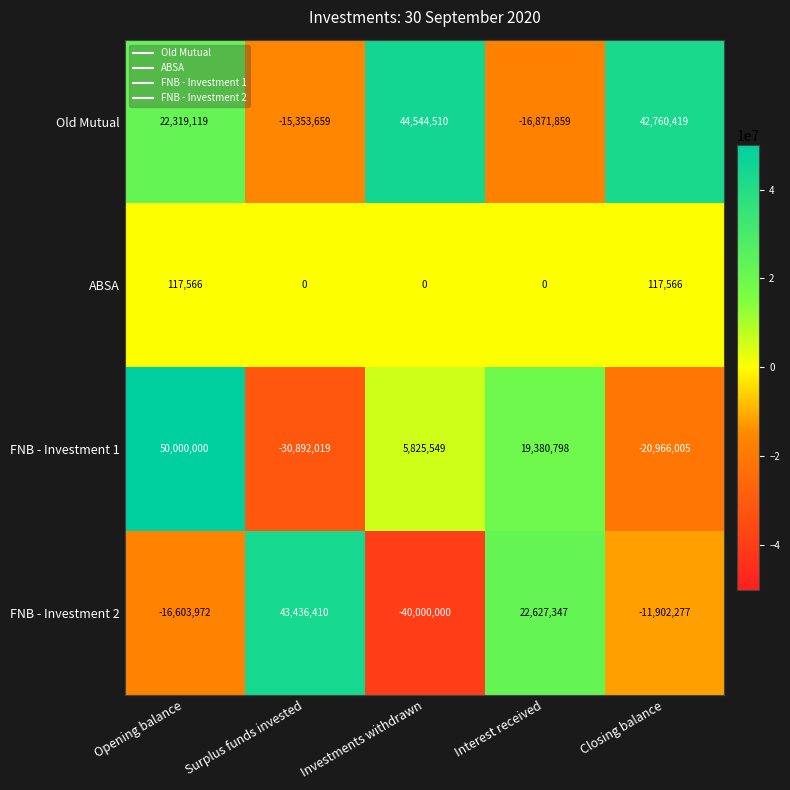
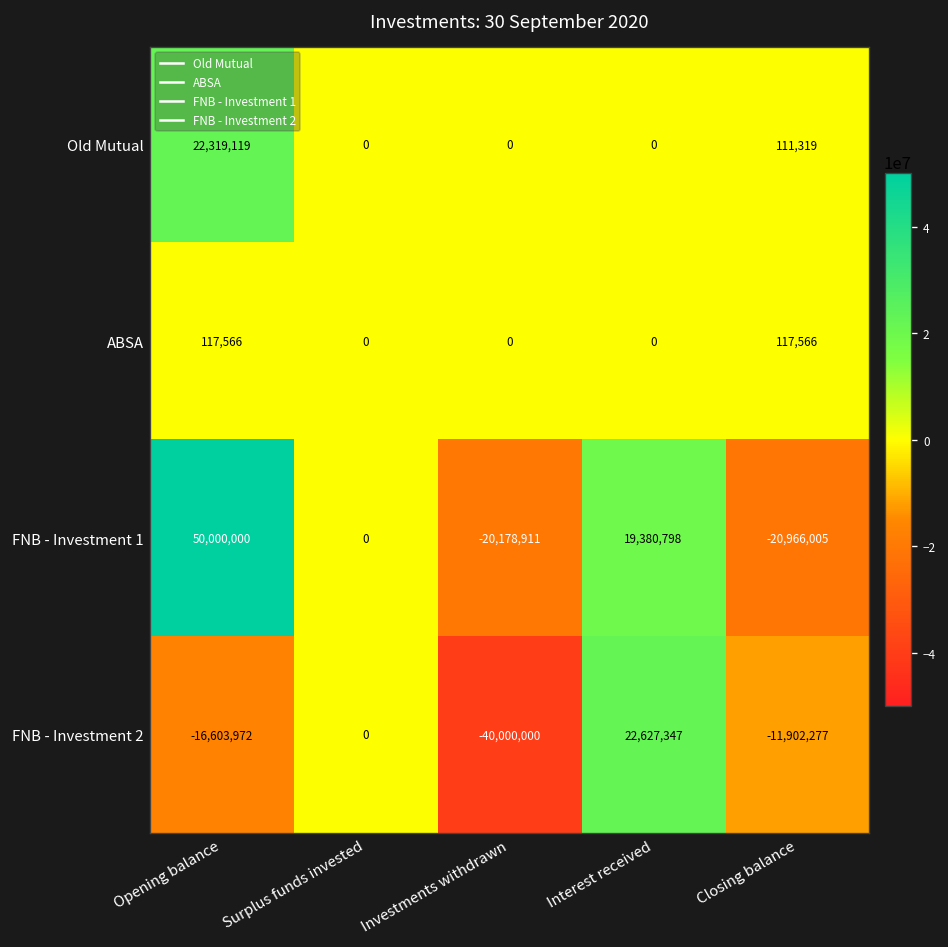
  {
    "Old Mutual": {
      "Opening balance": "22,319,119",
-     "Surplus funds invested": "-15,353,659",
-     "Investments withdrawn": "44,544,510",
-     "Interest received": "-16,871,859",
-     "Closing balance": "42,760,419"
+     "Surplus funds invested": "0",
+     "Investments withdrawn": "0",
+     "Interest received": "0",
+     "Closing balance": "111,319"
    },
    "ABSA": {
      "Opening balance": "117,566",
      "Surplus funds invested": "0",
      "Investments withdrawn": "0",
      "Interest received": "0",
      "Closing balance": "117,566"
    },
    "FNB - Investment 1": {
      "Opening balance": "50,000,000",
-     "Surplus funds invested": "-30,892,019",
-     "Investments withdrawn": "5,825,549",
+     "Surplus funds invested": "0",
+     "Investments withdrawn": "-20,178,911",
      "Interest received": "19,380,798",
      "Closing balance": "-20,966,005"
    },
    "FNB - Investment 2": {
      "Opening balance": "-16,603,972",
-     "Surplus funds invested": "43,436,410",
+     "Surplus funds invested": "0",
      "Investments withdrawn": "-40,000,000",
      "Interest received": "22,627,347",
      "Closing balance": "-11,902,277"
    }
  }
